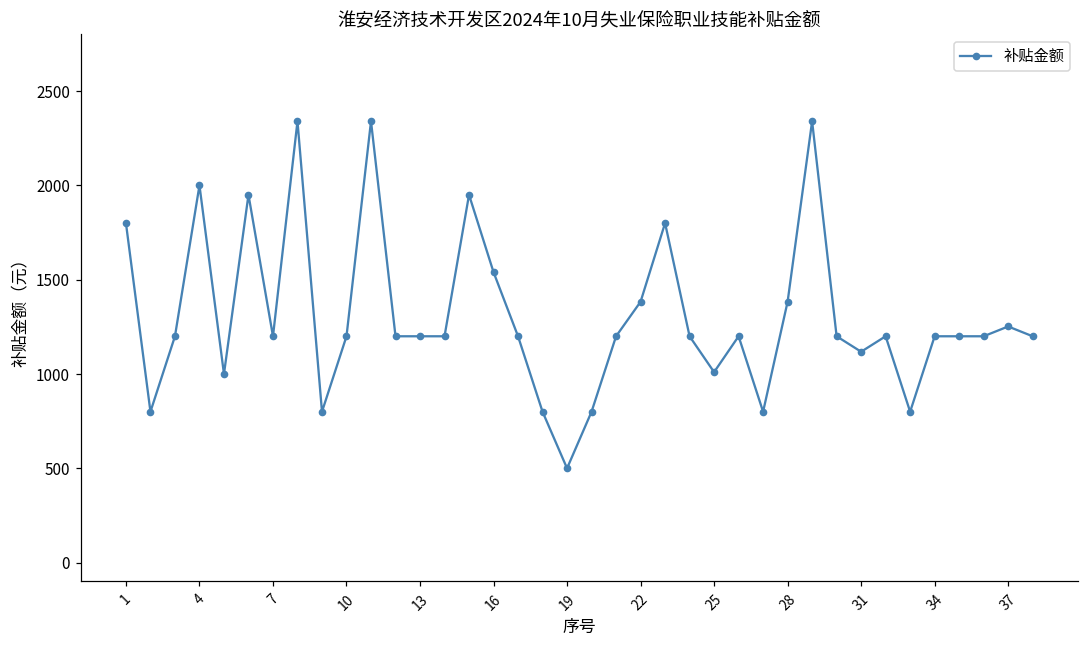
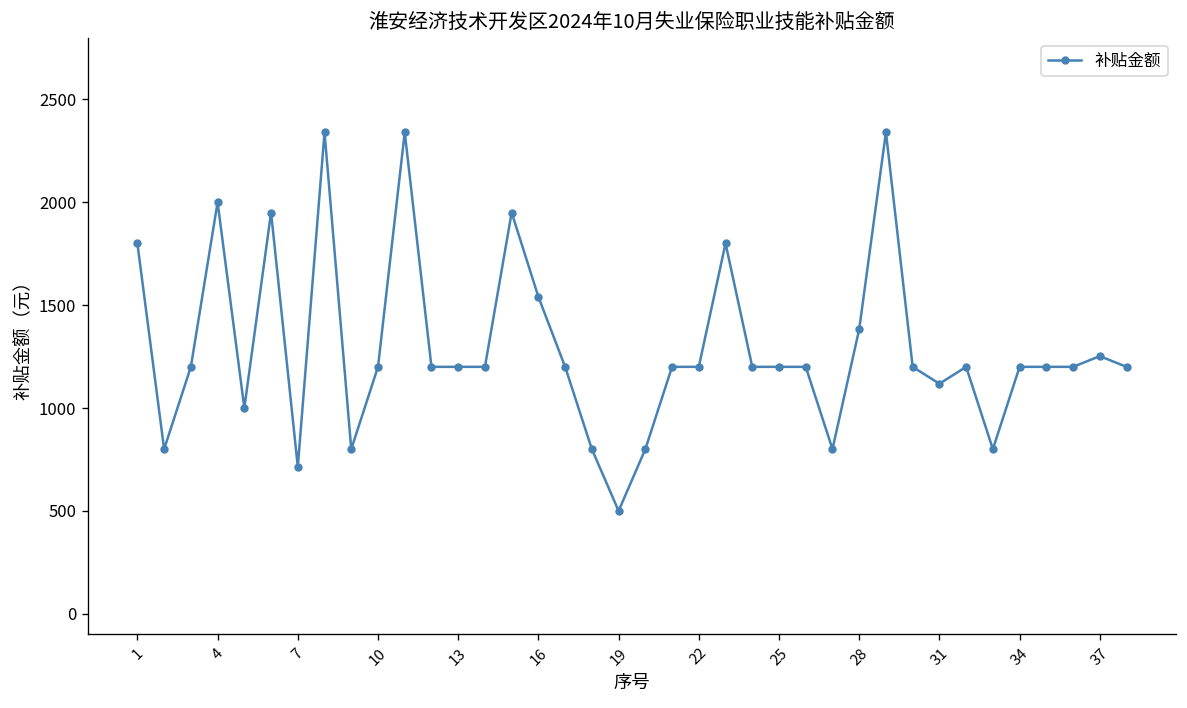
  {
    "1": 1800,
    "4": 2000,
-   "7": 1200,
+   "7": 710,
    "10": 1200,
    "13": 1200,
    "16": 1540,
    "19": 500,
-   "22": 1380,
-   "25": 1010,
+   "22": 1200,
+   "25": 1200,
    "28": 1380,
    "31": 1120,
    "34": 1200,
    "37": 1250
  }
